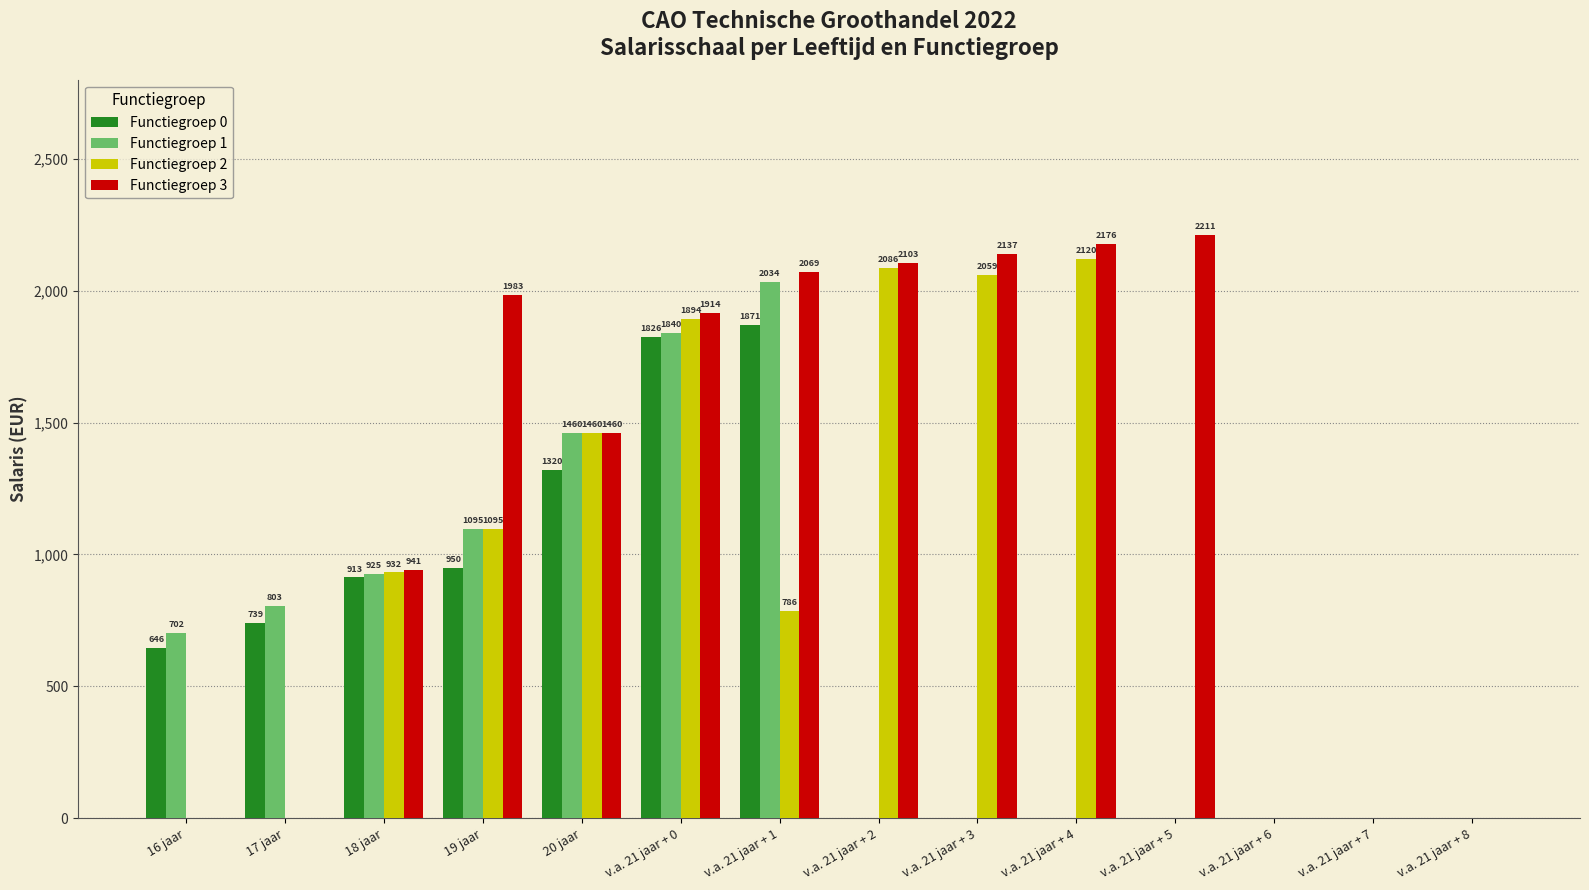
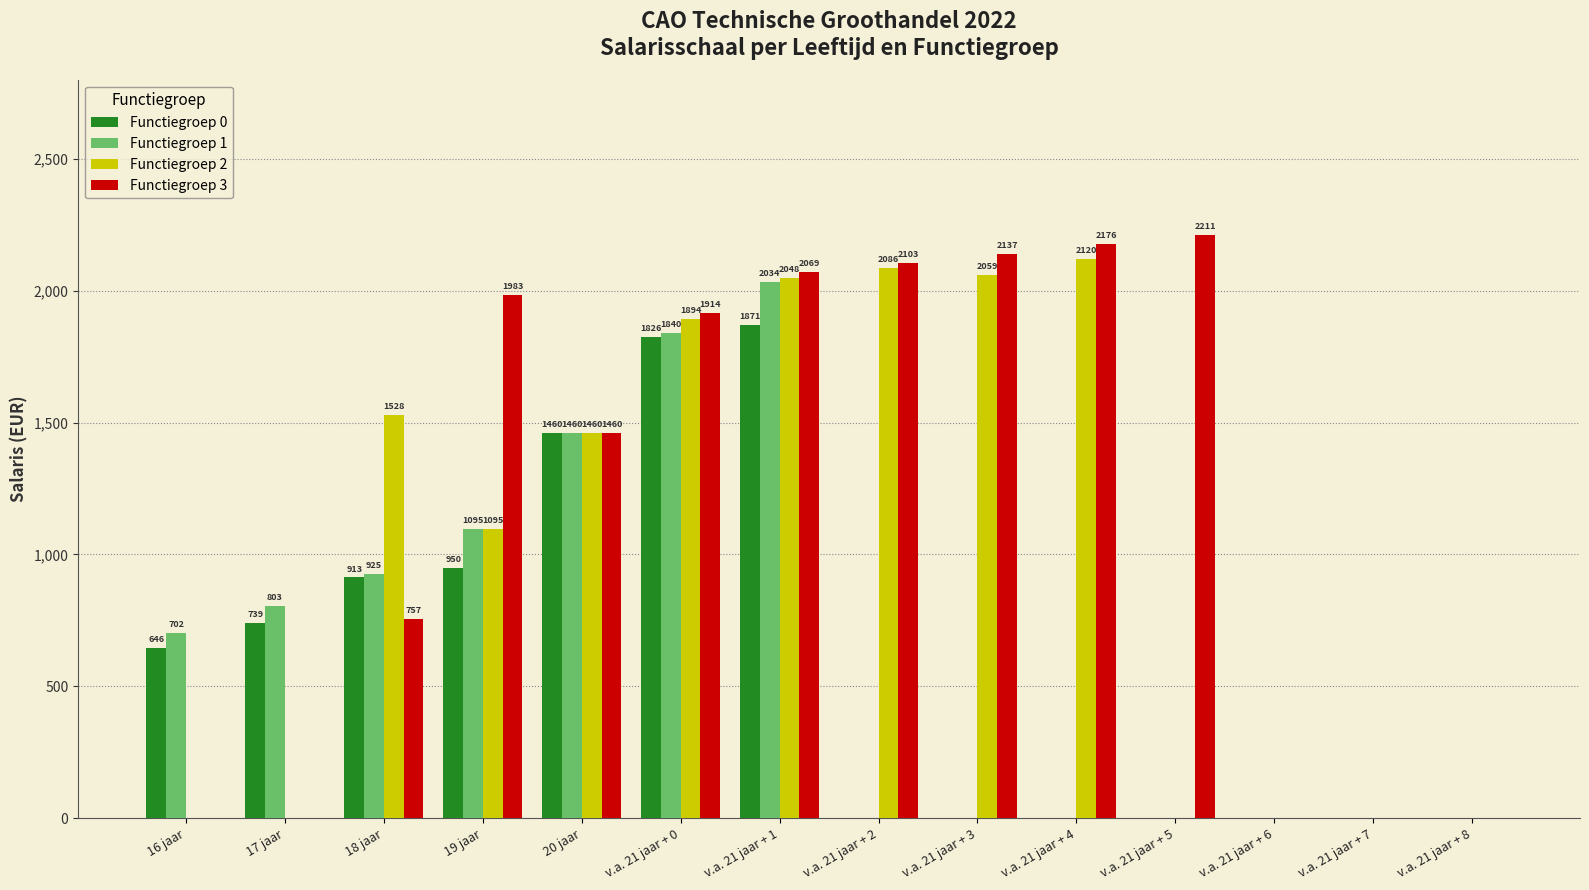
  {
    "Functiegroep 0": {
      "16 jaar": 646,
      "17 jaar": 739,
      "18 jaar": 913,
      "19 jaar": 950,
-     "20 jaar": 1320,
+     "20 jaar": 1460,
      "v.a. 21 jaar + 0": 1826,
      "v.a. 21 jaar + 1": 1871
    },
    "Functiegroep 1": {
      "16 jaar": 702,
      "17 jaar": 803,
      "18 jaar": 925,
      "19 jaar": 1095,
      "20 jaar": 1460,
      "v.a. 21 jaar + 0": 1840,
      "v.a. 21 jaar + 1": 2034
    },
    "Functiegroep 2": {
-     "18 jaar": 932,
+     "18 jaar": 1528,
      "19 jaar": 1095,
      "20 jaar": 1460,
      "v.a. 21 jaar + 0": 1894,
-     "v.a. 21 jaar + 1": 786,
+     "v.a. 21 jaar + 1": 2048,
      "v.a. 21 jaar + 2": 2086,
      "v.a. 21 jaar + 3": 2059,
      "v.a. 21 jaar + 4": 2120
    },
    "Functiegroep 3": {
-     "18 jaar": 941,
+     "18 jaar": 757,
      "19 jaar": 1983,
      "20 jaar": 1460,
      "v.a. 21 jaar + 0": 1914,
      "v.a. 21 jaar + 1": 2069,
      "v.a. 21 jaar + 2": 2103,
      "v.a. 21 jaar + 3": 2137,
      "v.a. 21 jaar + 4": 2176,
      "v.a. 21 jaar + 5": 2211
    }
  }
